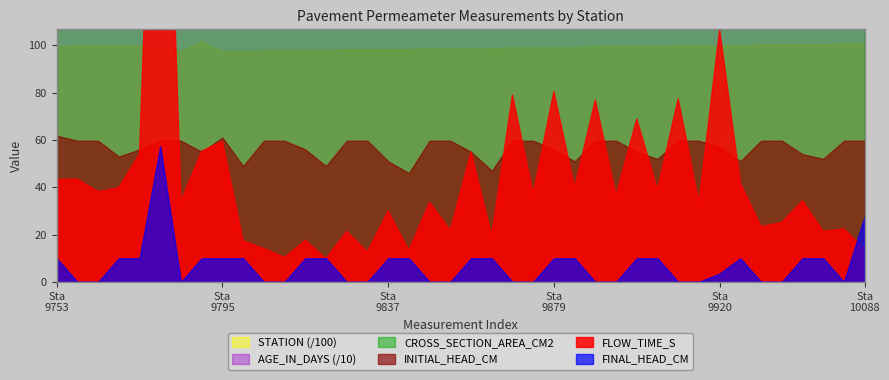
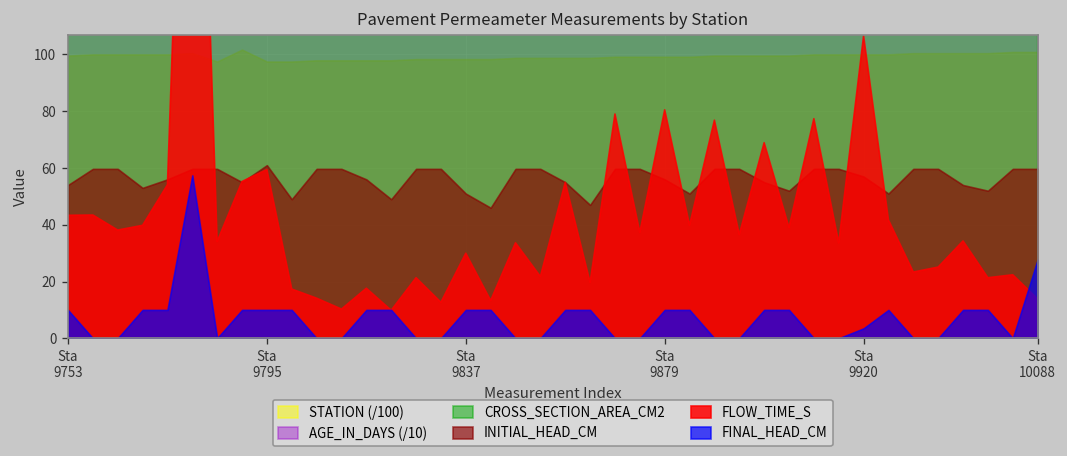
  {
    "STATION (/100)": {
      "Sta 9753": 100,
      "Sta 9795": 98,
      "Sta 9837": 98,
      "Sta 9879": 99,
      "Sta 9920": 100,
      "Sta 10088": 101
    },
    "INITIAL_HEAD_CM": {
-     "Sta 9753": 62,
+     "Sta 9753": 54,
      "Sta 9795": 61,
      "Sta 9837": 51,
      "Sta 9879": 56,
      "Sta 9920": 57,
      "Sta 10088": 60
    },
    "FLOW_TIME_S": {
      "Sta 9753": 43,
      "Sta 9795": 59,
      "Sta 9837": 30,
      "Sta 9879": 81,
      "Sta 9920": 107,
      "Sta 10088": 14
    },
    "FINAL_HEAD_CM": {
      "Sta 9753": 10,
      "Sta 9795": 10,
      "Sta 9837": 10,
      "Sta 9879": 10,
      "Sta 9920": 4,
      "Sta 10088": 28
    }
  }
